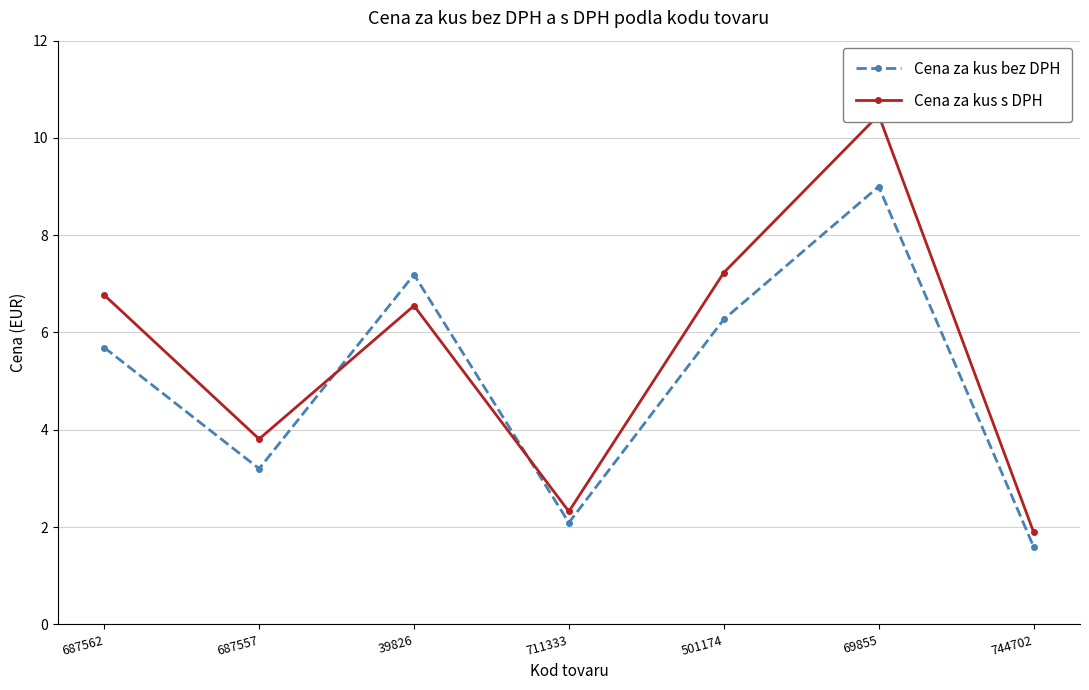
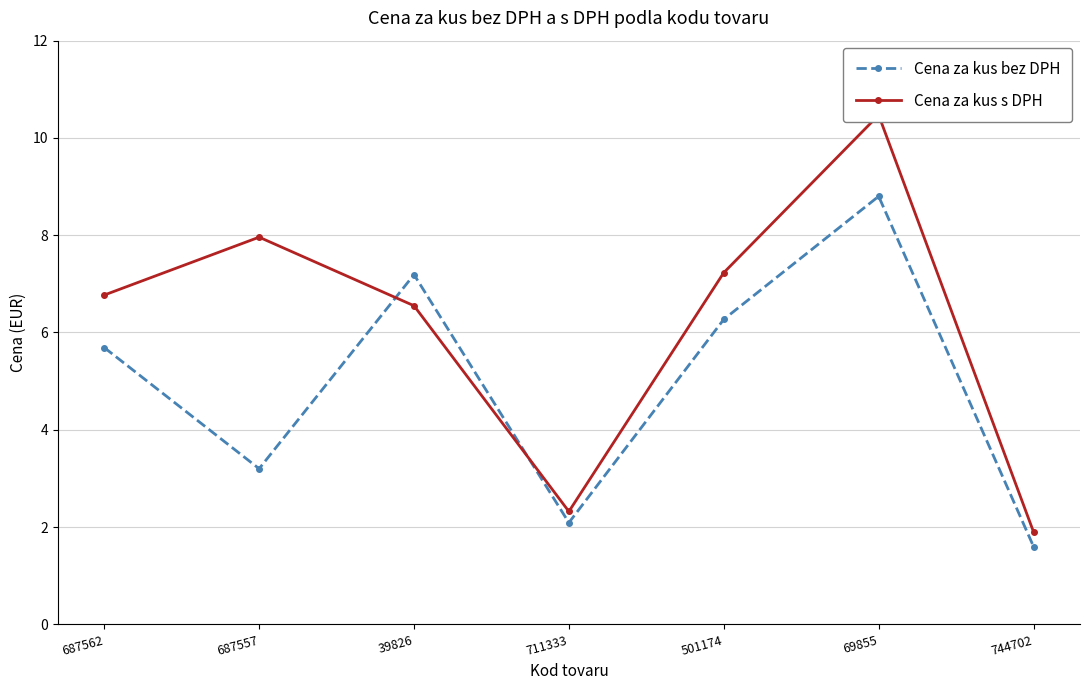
  {
    "Cena za kus bez DPH": {
      "687562": 5.7,
      "687557": 3.2,
      "39826": 7.2,
      "711333": 2.1,
      "501174": 6.3,
-     "69855": 9.0,
+     "69855": 8.8,
      "744702": 1.6
    },
    "Cena za kus s DPH": {
      "687562": 6.8,
-     "687557": 3.8,
+     "687557": 8.0,
      "39826": 6.6,
      "711333": 2.3,
      "501174": 7.2,
      "744702": 1.9
    }
  }
